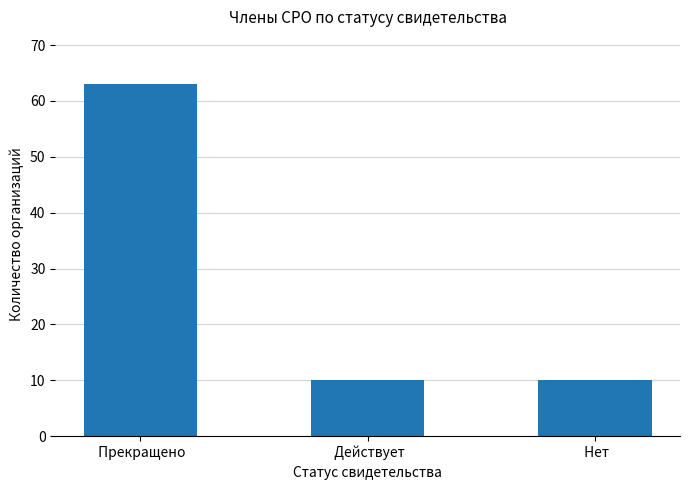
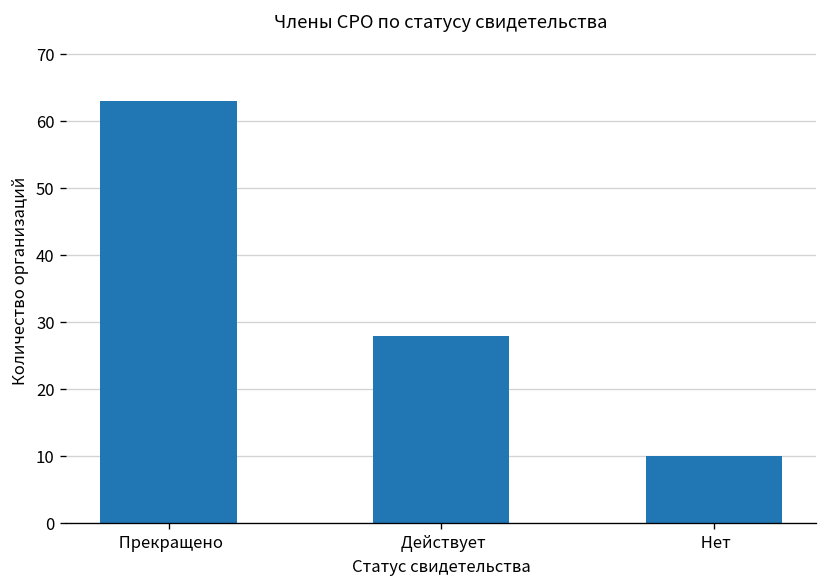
  {
    "Прекращено": 63,
-   "Действует": 10,
+   "Действует": 28,
    "Нет": 10
  }
